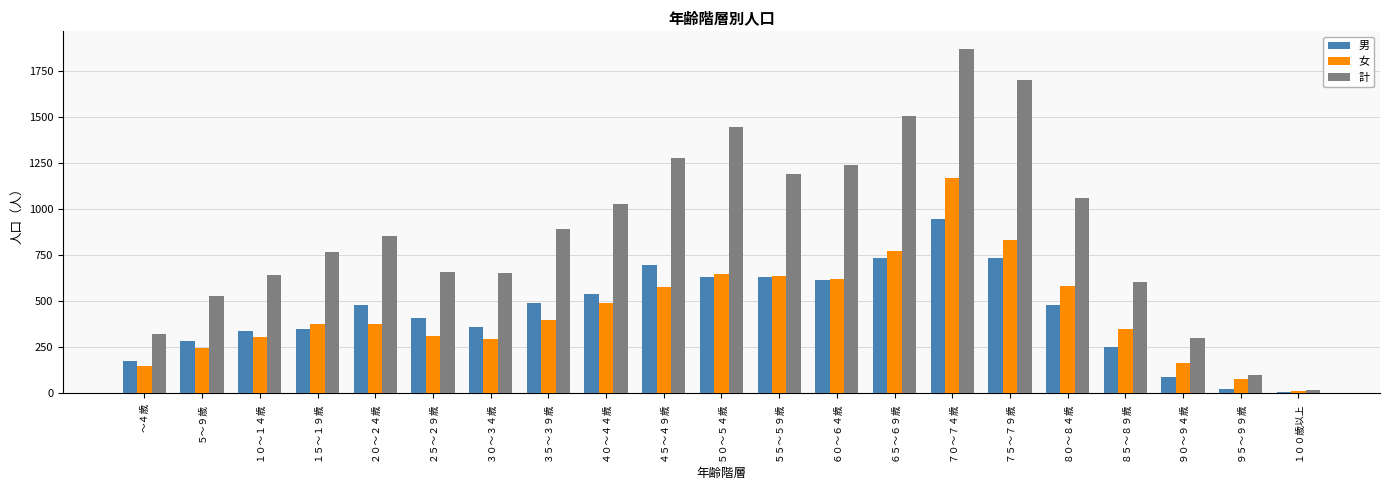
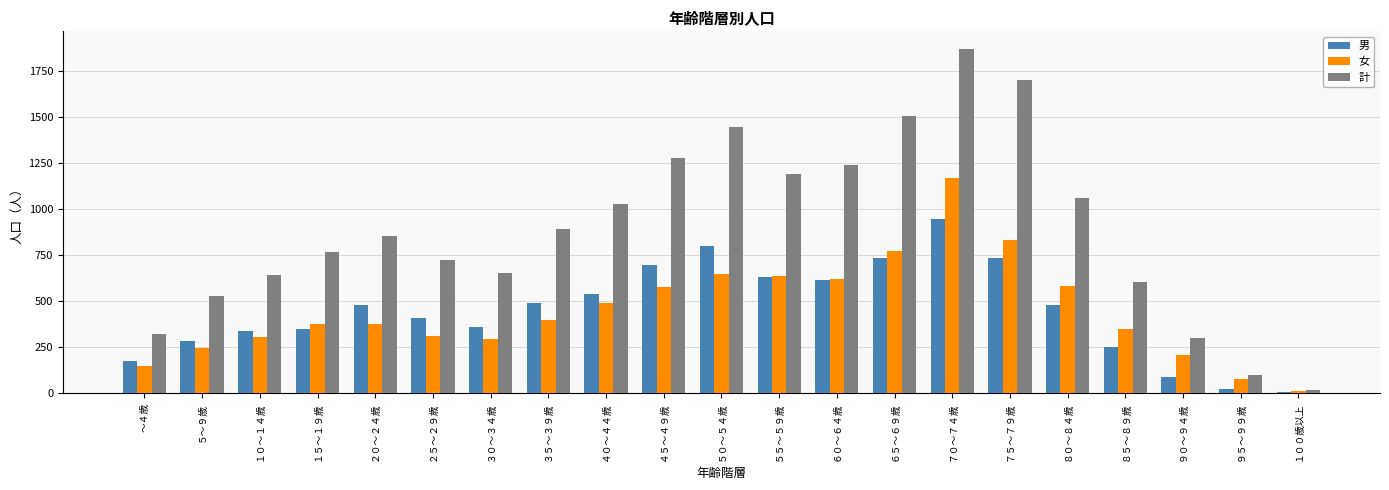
  {
    "男": {
      "～４歳": 180,
      "５～９歳": 280,
      "１０～１４歳": 340,
      "１５～１９歳": 350,
      "２０～２４歳": 480,
      "２５～２９歳": 410,
      "３０～３４歳": 360,
      "３５～３９歳": 490,
      "４０～４４歳": 540,
      "４５～４９歳": 700,
-     "５０～５４歳": 630,
+     "５０～５４歳": 800,
      "５５～５９歳": 630,
      "６０～６４歳": 620,
      "６５～６９歳": 730,
      "７０～７４歳": 950,
      "７５～７９歳": 740,
      "８０～８４歳": 480,
      "８５～８９歳": 250,
      "９０～９４歳": 90,
      "９５～９９歳": 20
    },
    "女": {
      "～４歳": 150,
      "５～９歳": 240,
      "１０～１４歳": 300,
      "１５～１９歳": 380,
      "２０～２４歳": 380,
      "２５～２９歳": 310,
      "３０～３４歳": 290,
      "３５～３９歳": 400,
      "４０～４４歳": 490,
      "４５～４９歳": 580,
      "５０～５４歳": 650,
      "５５～５９歳": 640,
      "６０～６４歳": 620,
      "６５～６９歳": 780,
      "７０～７４歳": 1170,
      "７５～７９歳": 830,
      "８０～８４歳": 580,
      "８５～８９歳": 350,
-     "９０～９４歳": 170,
+     "９０～９４歳": 210,
      "９５～９９歳": 80
    },
    "計": {
      "～４歳": 320,
      "５～９歳": 530,
      "１０～１４歳": 640,
      "１５～１９歳": 770,
      "２０～２４歳": 850,
-     "２５～２９歳": 660,
+     "２５～２９歳": 720,
      "３０～３４歳": 650,
      "３５～３９歳": 890,
      "４０～４４歳": 1030,
      "４５～４９歳": 1280,
      "５０～５４歳": 1450,
      "５５～５９歳": 1190,
      "６０～６４歳": 1240,
      "６５～６９歳": 1510,
      "７０～７４歳": 1870,
      "７５～７９歳": 1700,
      "８０～８４歳": 1060,
      "８５～８９歳": 600,
      "９０～９４歳": 300,
      "９５～９９歳": 100,
      "１００歳以上": 20
    }
  }
